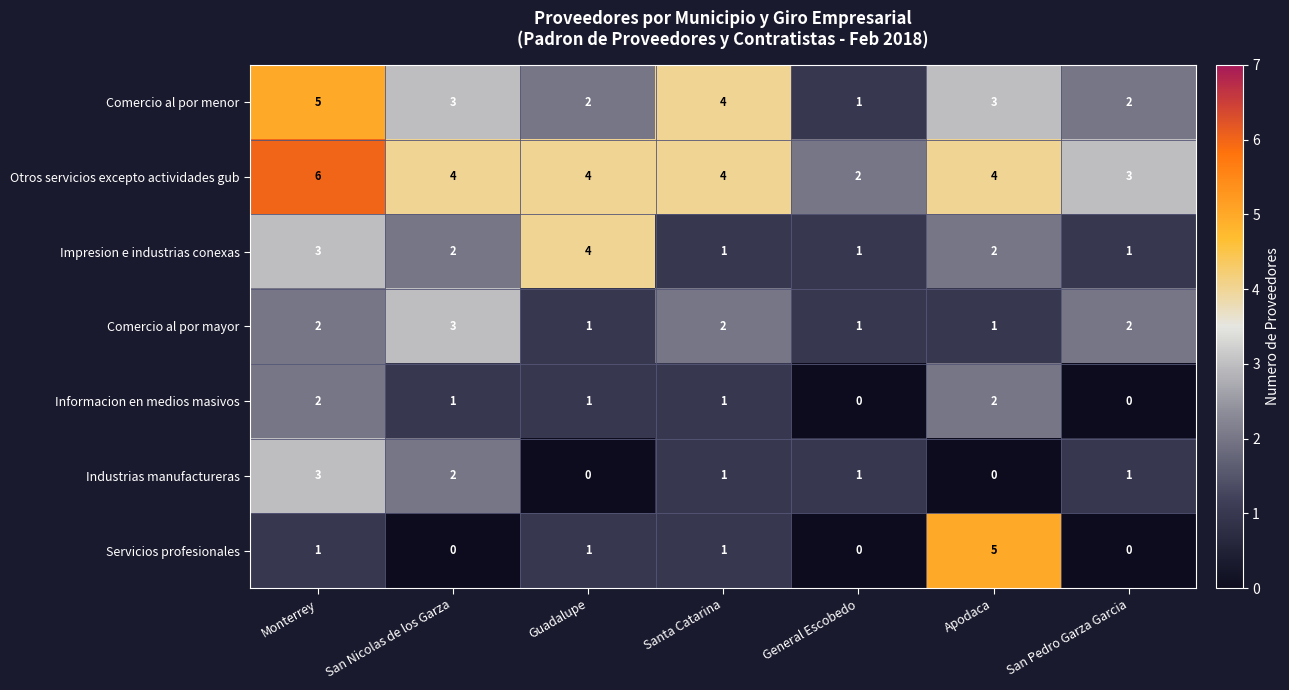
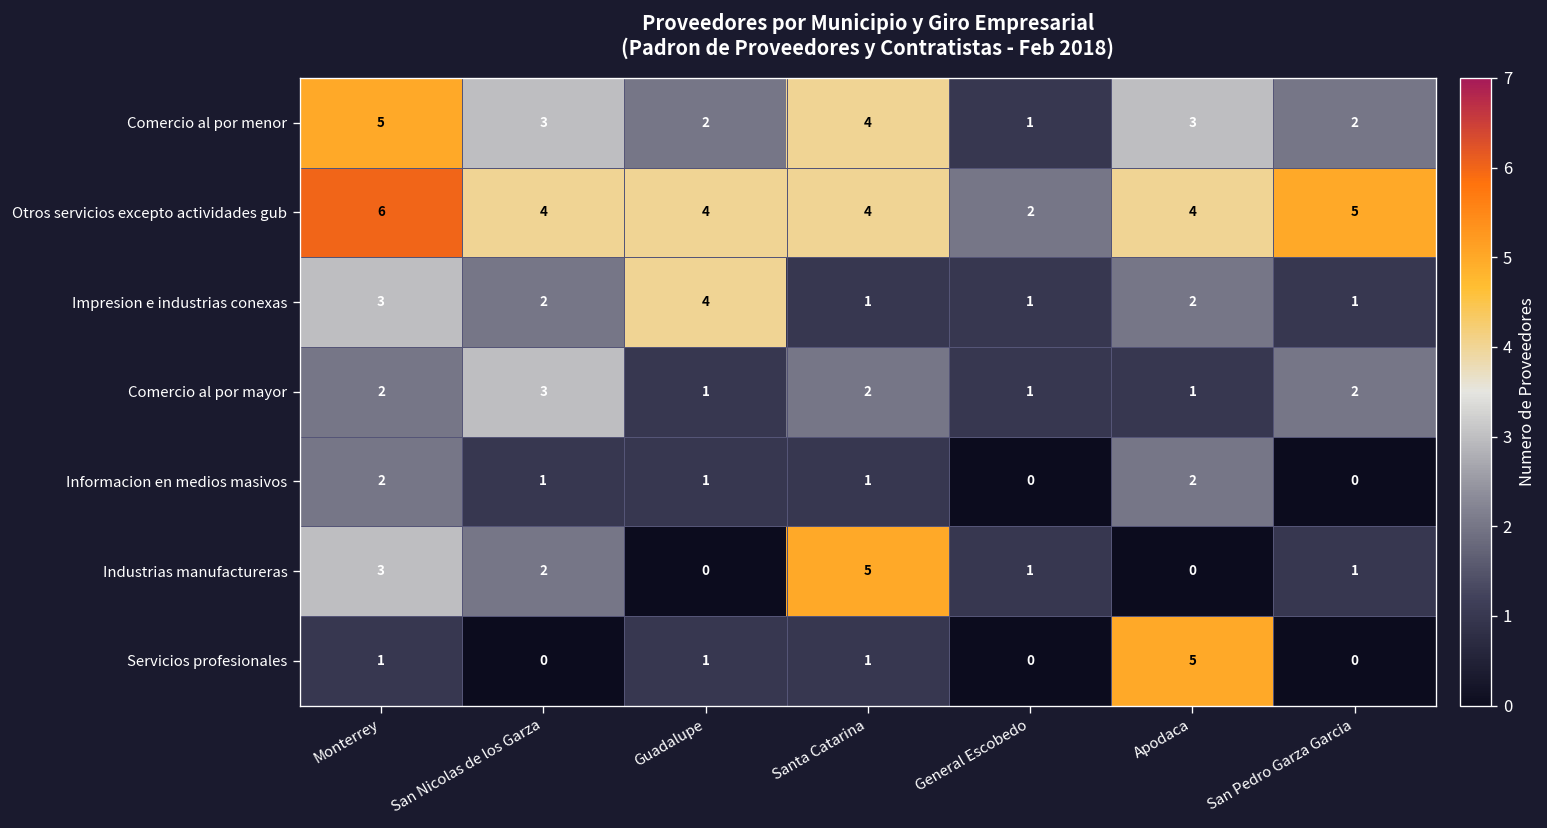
  {
    "Comercio al por menor": {
      "Monterrey": 5,
      "San Nicolas de los Garza": 3,
      "Guadalupe": 2,
      "Santa Catarina": 4,
      "General Escobedo": 1,
      "Apodaca": 3,
      "San Pedro Garza Garcia": 2
    },
    "Otros servicios excepto actividades gub": {
      "Monterrey": 6,
      "San Nicolas de los Garza": 4,
      "Guadalupe": 4,
      "Santa Catarina": 4,
      "General Escobedo": 2,
      "Apodaca": 4,
-     "San Pedro Garza Garcia": 3
+     "San Pedro Garza Garcia": 5
    },
    "Impresion e industrias conexas": {
      "Monterrey": 3,
      "San Nicolas de los Garza": 2,
      "Guadalupe": 4,
      "Santa Catarina": 1,
      "General Escobedo": 1,
      "Apodaca": 2,
      "San Pedro Garza Garcia": 1
    },
    "Comercio al por mayor": {
      "Monterrey": 2,
      "San Nicolas de los Garza": 3,
      "Guadalupe": 1,
      "Santa Catarina": 2,
      "General Escobedo": 1,
      "Apodaca": 1,
      "San Pedro Garza Garcia": 2
    },
    "Informacion en medios masivos": {
      "Monterrey": 2,
      "San Nicolas de los Garza": 1,
      "Guadalupe": 1,
      "Santa Catarina": 1,
      "General Escobedo": 0,
      "Apodaca": 2,
      "San Pedro Garza Garcia": 0
    },
    "Industrias manufactureras": {
      "Monterrey": 3,
      "San Nicolas de los Garza": 2,
      "Guadalupe": 0,
-     "Santa Catarina": 1,
+     "Santa Catarina": 5,
      "General Escobedo": 1,
      "Apodaca": 0,
      "San Pedro Garza Garcia": 1
    },
    "Servicios profesionales": {
      "Monterrey": 1,
      "San Nicolas de los Garza": 0,
      "Guadalupe": 1,
      "Santa Catarina": 1,
      "General Escobedo": 0,
      "Apodaca": 5,
      "San Pedro Garza Garcia": 0
    }
  }
